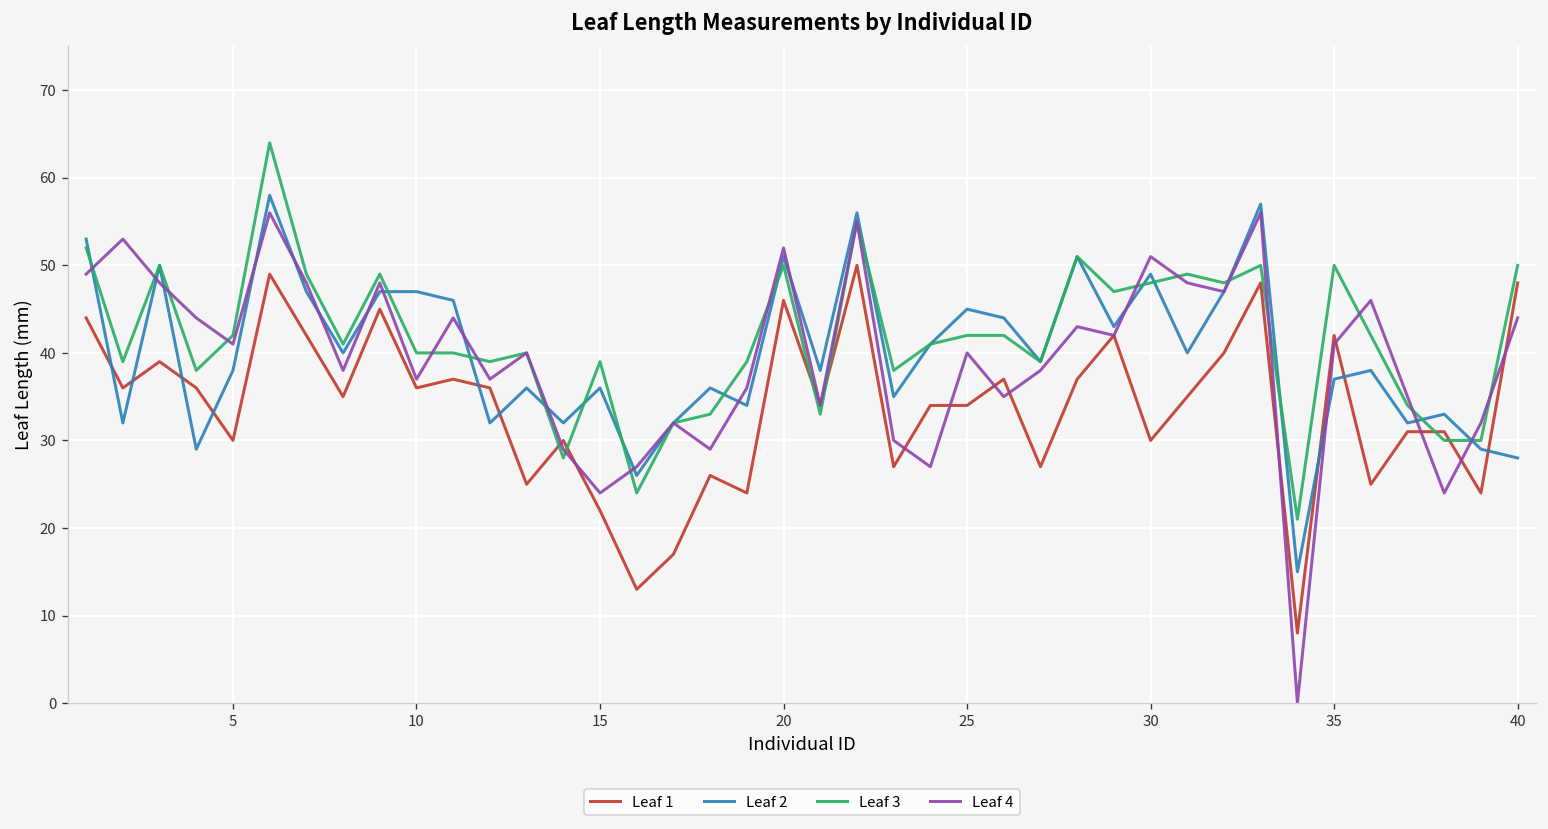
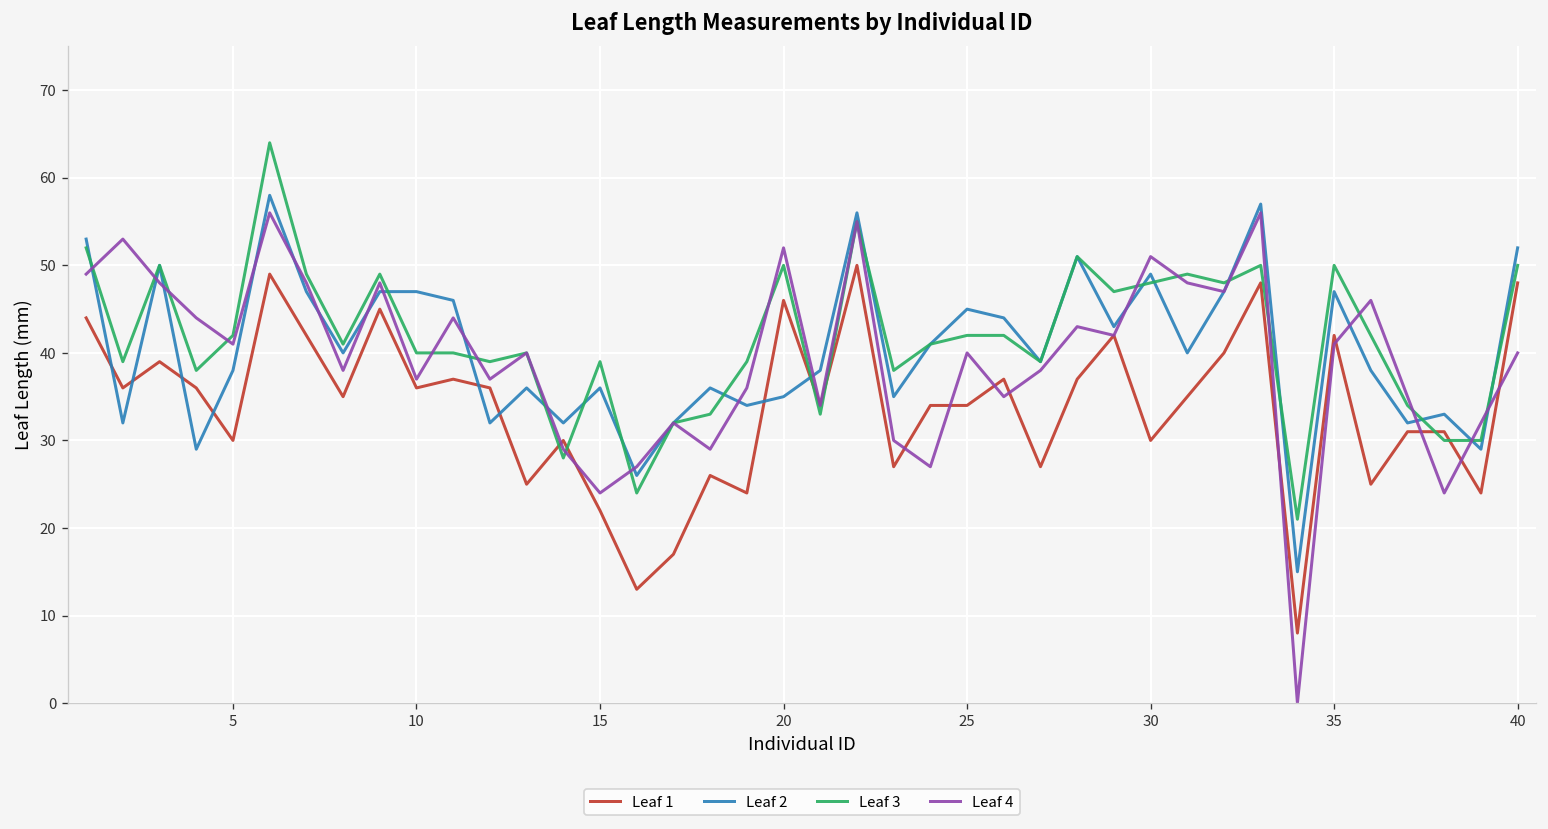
  {
    "Leaf 1": {
      "5": 30,
      "10": 36,
      "15": 22,
      "20": 46,
      "25": 34,
      "30": 30,
      "35": 42,
      "40": 48
    },
    "Leaf 2": {
      "5": 38,
      "10": 47,
      "15": 36,
-     "20": 51,
+     "20": 35,
      "25": 45,
      "30": 49,
-     "35": 37,
-     "40": 28
+     "35": 47,
+     "40": 52
    },
    "Leaf 3": {
      "5": 42,
      "10": 40,
      "15": 39,
      "20": 50,
      "25": 42,
      "30": 48,
      "35": 50,
      "40": 50
    },
    "Leaf 4": {
      "5": 41,
      "10": 37,
      "15": 24,
      "20": 52,
      "25": 40,
      "30": 51,
      "35": 41,
-     "40": 44
+     "40": 40
    }
  }
